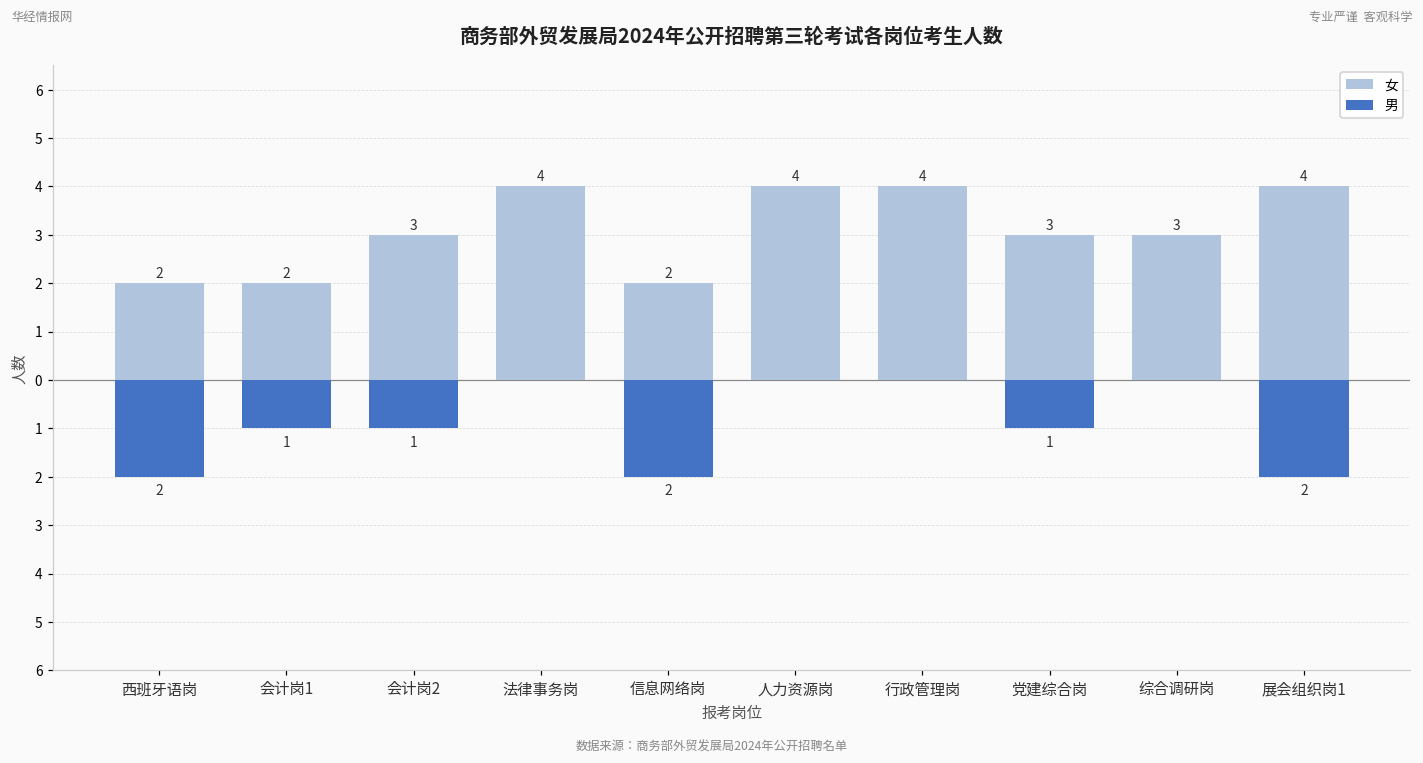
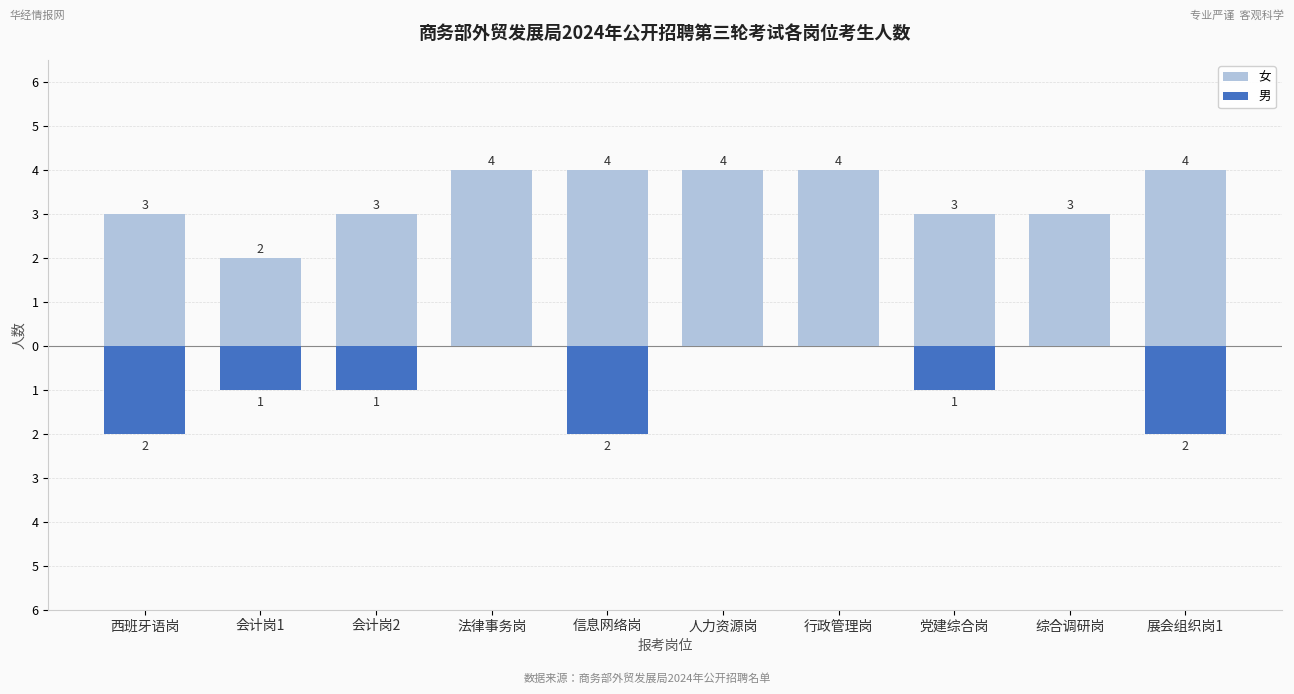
  {
    "女": {
-     "西班牙语岗": 2,
+     "西班牙语岗": 3,
      "会计岗1": 2,
      "会计岗2": 3,
      "法律事务岗": 4,
-     "信息网络岗": 2,
+     "信息网络岗": 4,
      "人力资源岗": 4,
      "行政管理岗": 4,
      "党建综合岗": 3,
      "综合调研岗": 3,
      "展会组织岗1": 4
    }
  }
